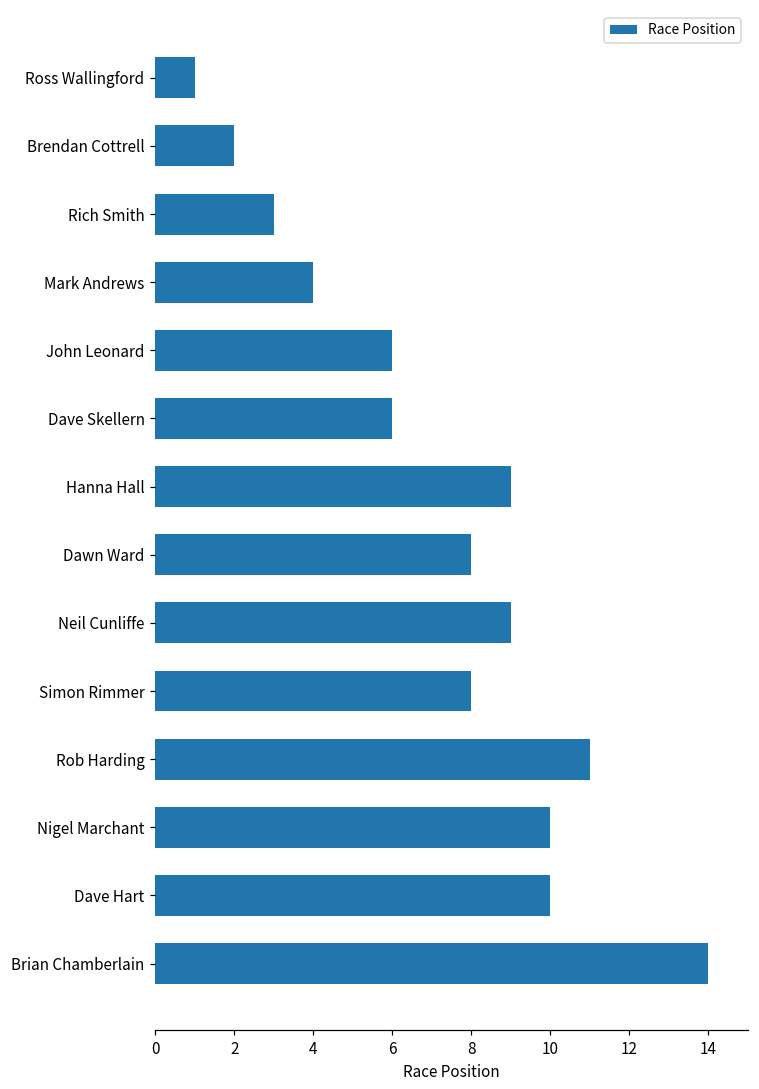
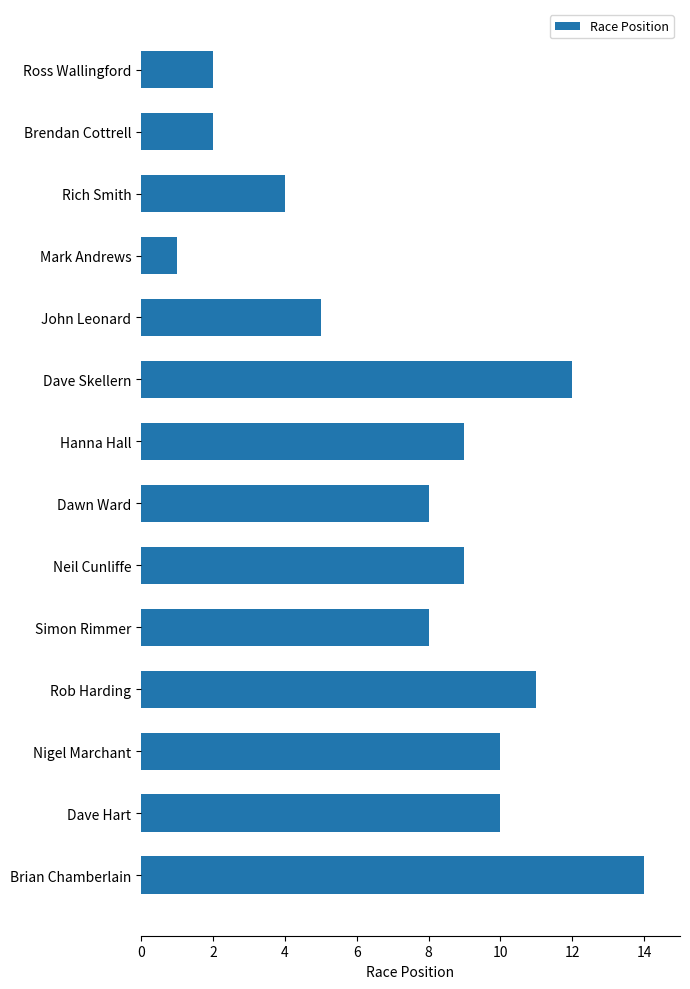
  {
-   "Ross Wallingford": 1,
+   "Ross Wallingford": 2,
    "Brendan Cottrell": 2,
-   "Rich Smith": 3,
-   "Mark Andrews": 4,
-   "John Leonard": 6,
-   "Dave Skellern": 6,
+   "Rich Smith": 4,
+   "Mark Andrews": 1,
+   "John Leonard": 5,
+   "Dave Skellern": 12,
    "Hanna Hall": 9,
    "Dawn Ward": 8,
    "Neil Cunliffe": 9,
    "Simon Rimmer": 8,
    "Rob Harding": 11,
    "Nigel Marchant": 10,
    "Dave Hart": 10,
    "Brian Chamberlain": 14
  }
